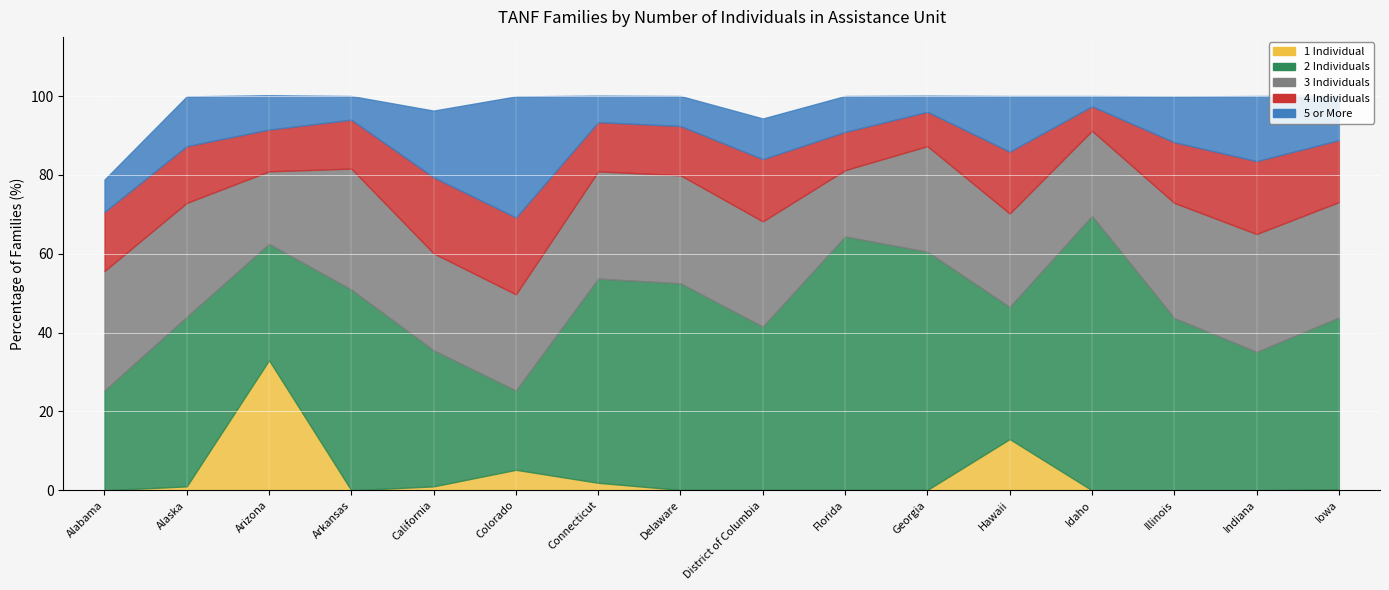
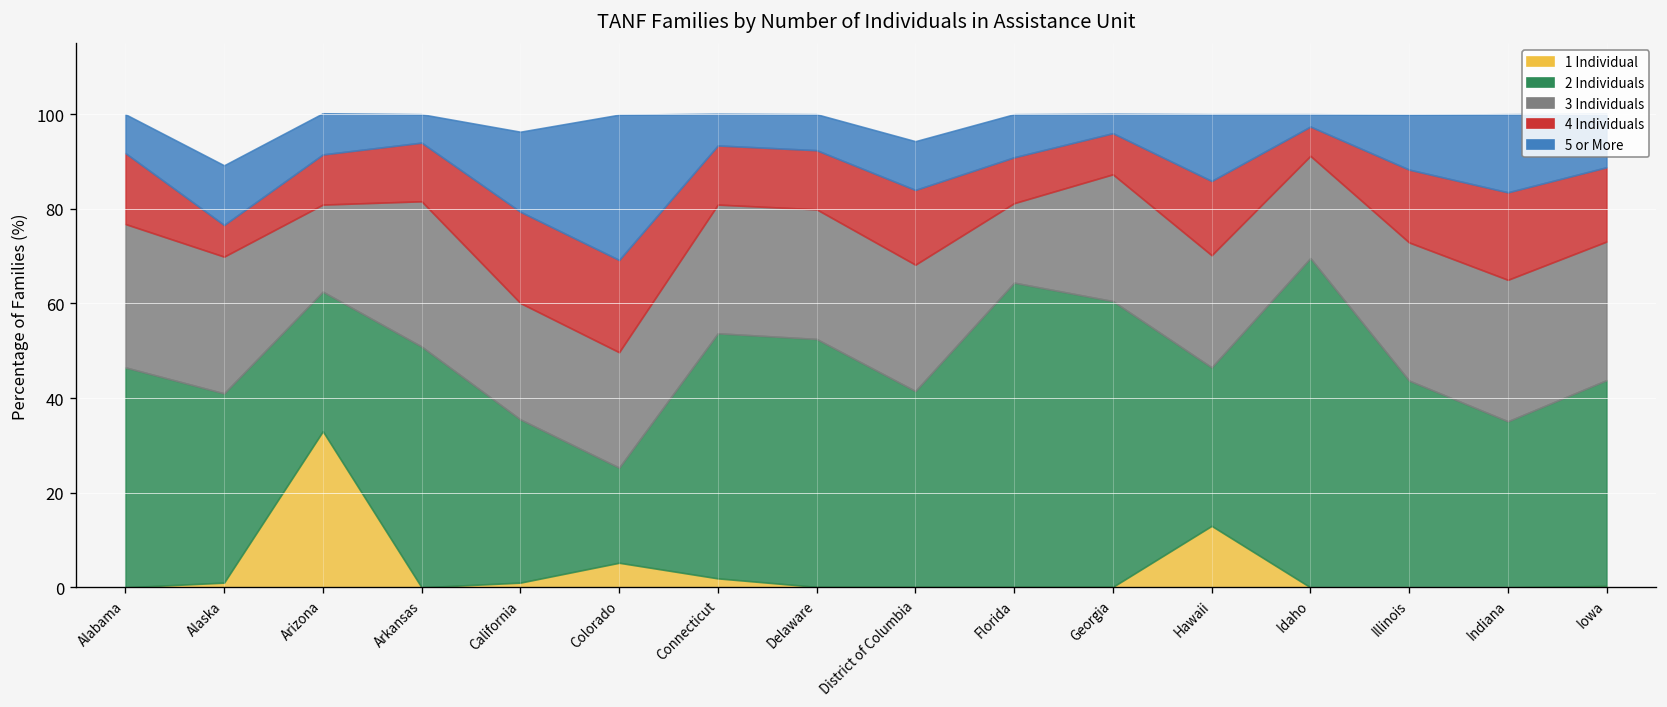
  {
    "1 Individual": {
      "Alabama": 0,
      "Alaska": 1,
      "Arizona": 33,
      "Arkansas": 0,
      "California": 1,
      "Colorado": 5,
      "Connecticut": 2,
      "Hawaii": 13,
      "Idaho": 0,
      "Illinois": 0,
      "Indiana": 0
    },
    "2 Individuals": {
-     "Alabama": 25,
-     "Alaska": 43,
+     "Alabama": 47,
+     "Alaska": 40,
      "Arizona": 30,
      "Arkansas": 51,
      "California": 35,
      "Colorado": 20,
      "Connecticut": 52,
      "Delaware": 52,
      "District of Columbia": 41,
      "Florida": 64,
      "Georgia": 60,
      "Hawaii": 34,
      "Idaho": 70,
      "Illinois": 44,
      "Indiana": 35,
      "Iowa": 44
    },
    "3 Individuals": {
      "Alabama": 30,
      "Alaska": 29,
      "Arizona": 18,
      "Arkansas": 31,
      "California": 25,
      "Colorado": 24,
      "Connecticut": 27,
      "Delaware": 27,
      "District of Columbia": 27,
      "Florida": 17,
      "Georgia": 27,
      "Hawaii": 24,
      "Idaho": 22,
      "Illinois": 29,
      "Indiana": 30,
      "Iowa": 29
    },
    "4 Individuals": {
      "Alabama": 15,
-     "Alaska": 14,
+     "Alaska": 7,
      "Arizona": 11,
      "Arkansas": 12,
      "California": 19,
      "Colorado": 20,
      "Connecticut": 13,
      "Delaware": 13,
      "District of Columbia": 16,
      "Florida": 10,
      "Georgia": 9,
      "Hawaii": 16,
      "Idaho": 6,
      "Illinois": 15,
      "Indiana": 19,
      "Iowa": 16
    },
    "5 or More": {
      "Alabama": 8,
      "Alaska": 13,
      "Arizona": 9,
      "Arkansas": 6,
      "California": 17,
      "Colorado": 31,
      "Connecticut": 7,
      "Delaware": 8,
      "District of Columbia": 10,
      "Florida": 9,
      "Georgia": 4,
      "Hawaii": 14,
      "Idaho": 3,
      "Illinois": 12,
      "Indiana": 17
    }
  }
